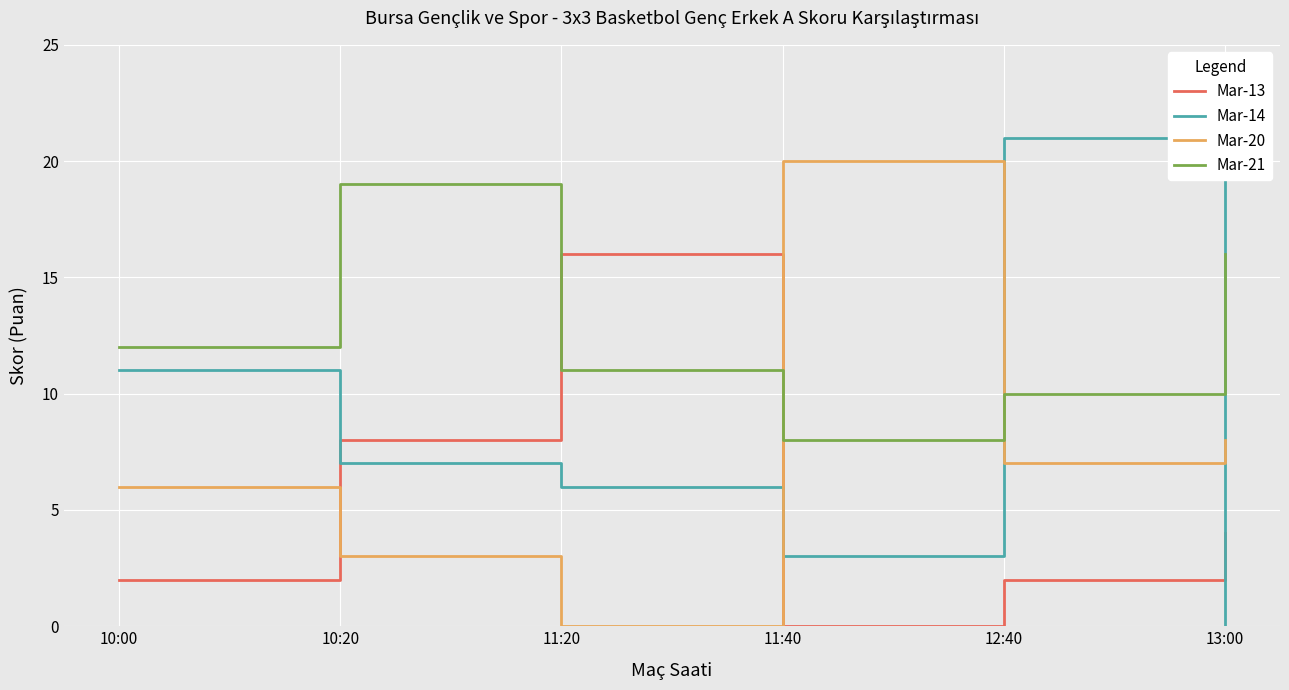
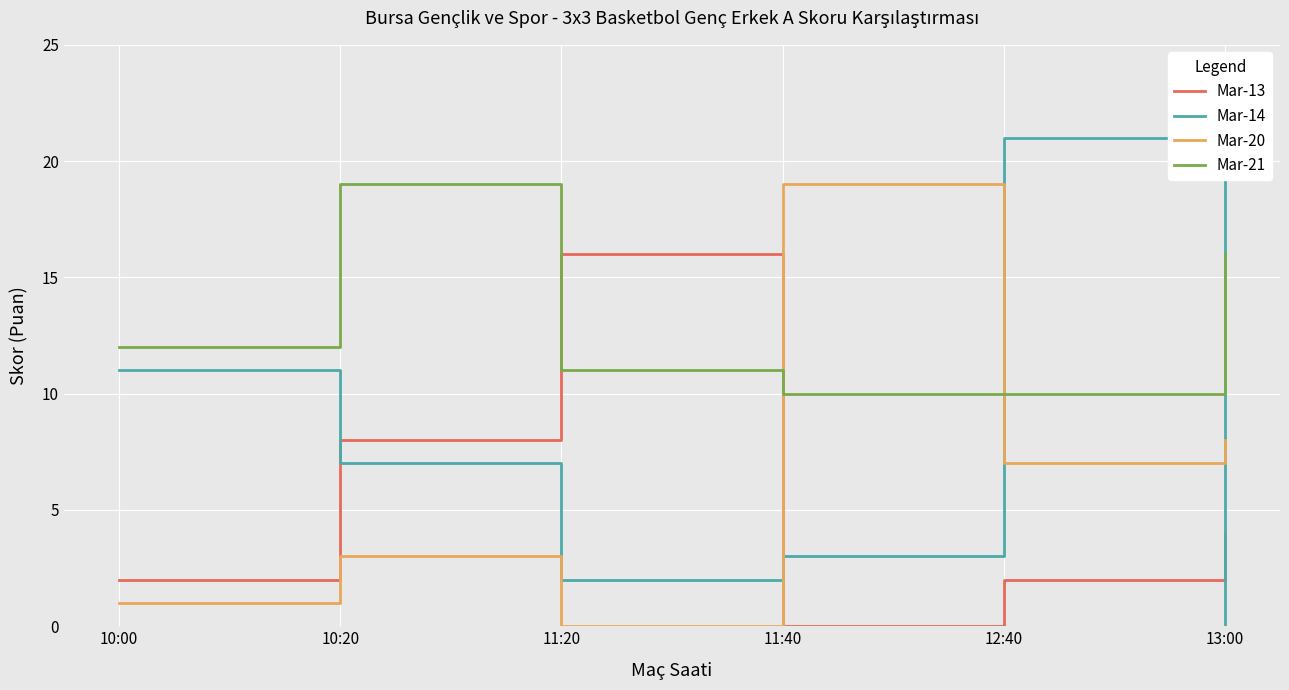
  {
    "Mar-13": {
      "10:00": 2,
      "10:20": 8,
      "11:20": 16,
      "11:40": 0,
      "12:40": 2,
      "13:00": 4
    },
    "Mar-14": {
      "10:00": 11,
      "10:20": 7,
-     "11:20": 6,
+     "11:20": 2,
      "11:40": 3,
      "12:40": 21,
      "13:00": 0
    },
    "Mar-20": {
-     "10:00": 6,
+     "10:00": 1,
      "10:20": 3,
      "11:20": 0,
-     "11:40": 20,
+     "11:40": 19,
      "12:40": 7,
      "13:00": 8
    },
    "Mar-21": {
      "10:00": 12,
      "10:20": 19,
      "11:20": 11,
-     "11:40": 8,
+     "11:40": 10,
      "12:40": 10,
      "13:00": 16
    }
  }
